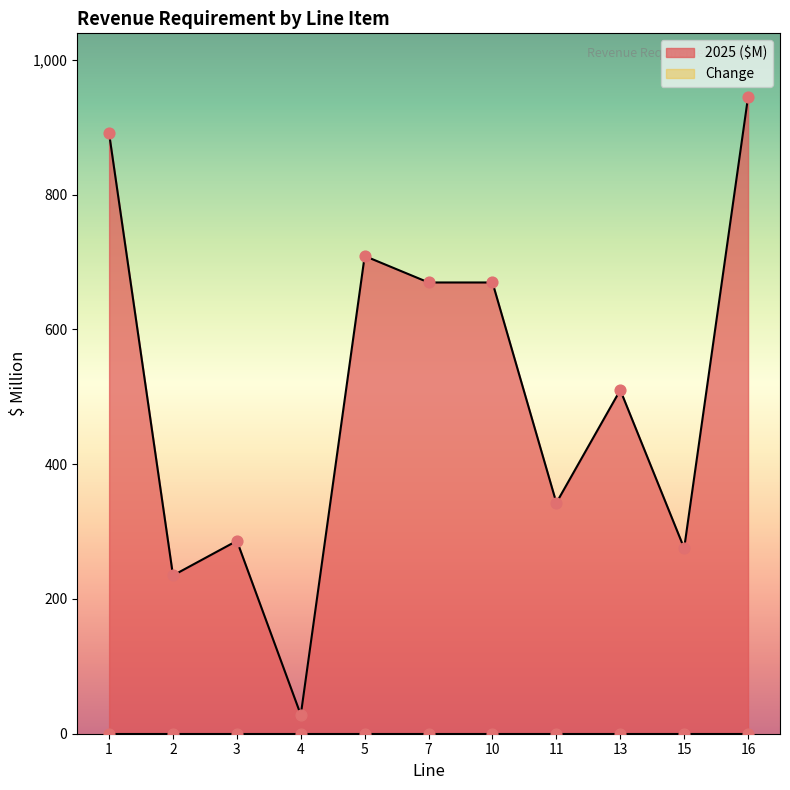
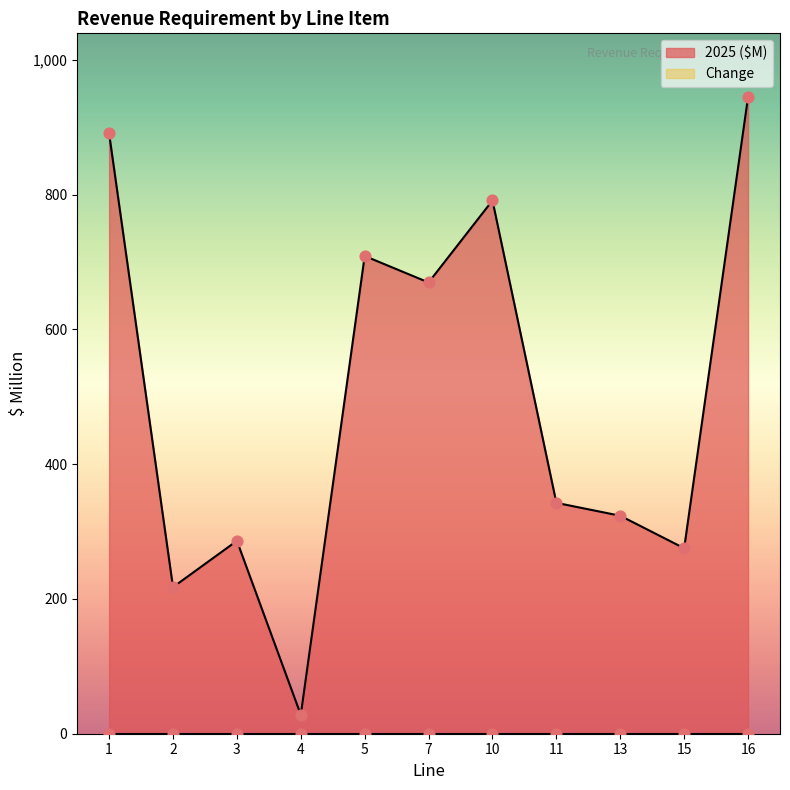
  {
    "2025 ($M)": {
      "1": 890,
-     "2": 230,
+     "2": 220,
      "3": 290,
      "4": 30,
      "5": 710,
      "7": 670,
-     "10": 670,
+     "10": 790,
      "11": 340,
-     "13": 510,
+     "13": 320,
      "15": 280,
      "16": 940
    },
    "Change": {
      "1": 0,
      "2": 0,
      "3": 0,
      "4": 0,
      "5": 0,
      "7": 0,
      "10": 0,
      "11": 0,
      "13": 0,
      "15": 0,
      "16": 0
    }
  }
